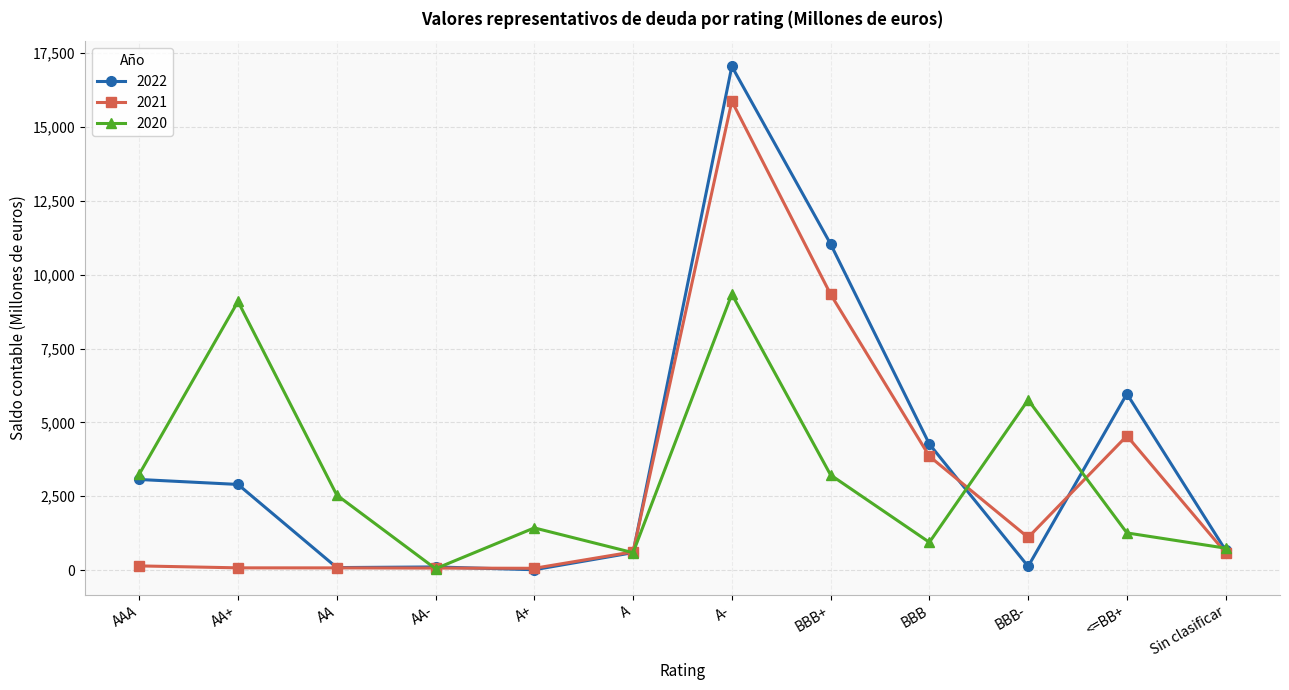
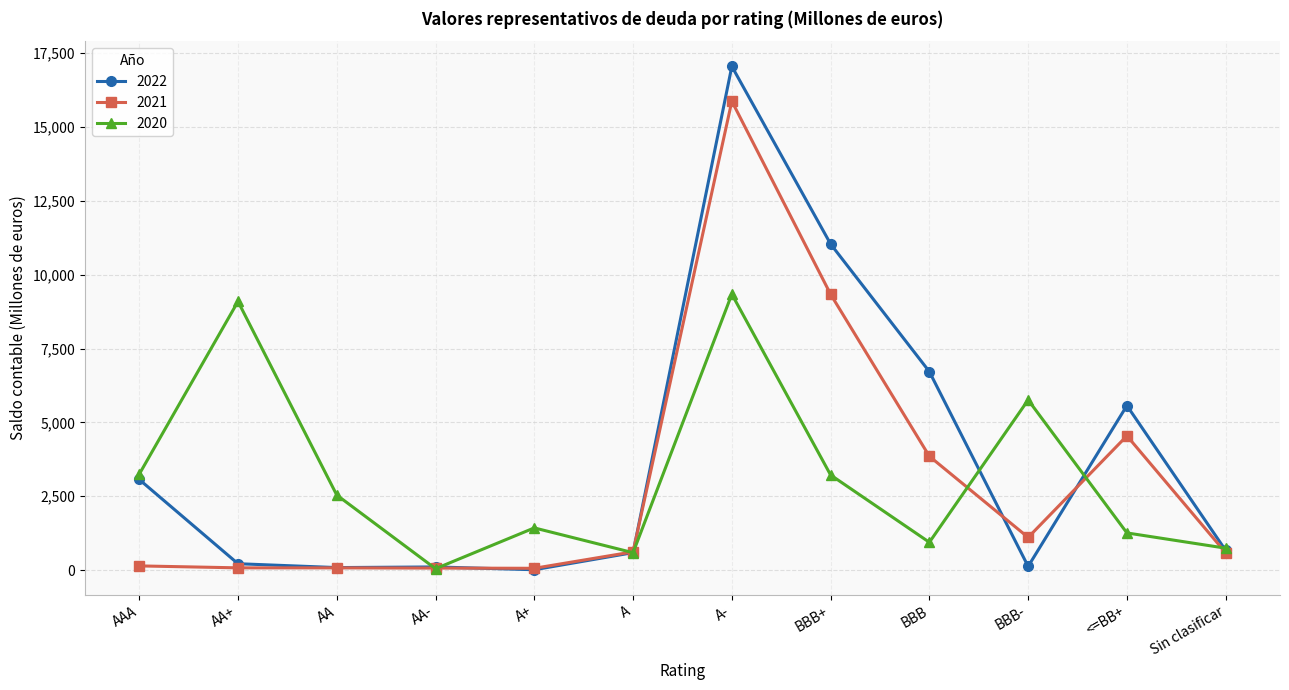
  {
    "2022": {
      "AAA": "3,100",
-     "AA+": "2,900",
+     "AA+": "200",
      "A-": "17,100",
      "BBB+": "11,000",
-     "BBB": "4,300",
+     "BBB": "6,700",
      "BBB-": "100",
-     "<=BB+": "6,000"
+     "<=BB+": "5,600"
    },
    "2021": {
      "AAA": "100",
      "AA+": "100",
      "A-": "15,900",
      "BBB+": "9,300",
      "BBB": "3,900",
      "BBB-": "1,100",
      "<=BB+": "4,500"
    },
    "2020": {
      "AAA": "3,200",
      "AA+": "9,100",
      "AA": "2,500",
      "A+": "1,400",
      "A-": "9,300",
      "BBB+": "3,200",
      "BBB": "900",
      "BBB-": "5,800",
      "<=BB+": "1,300"
    }
  }
